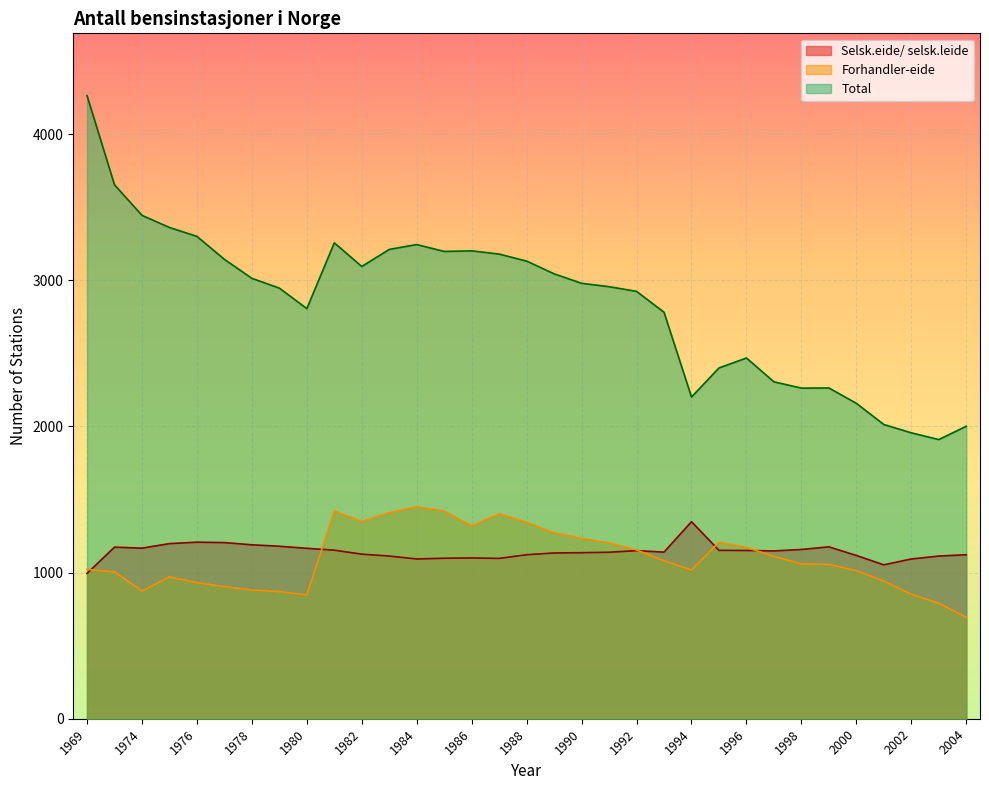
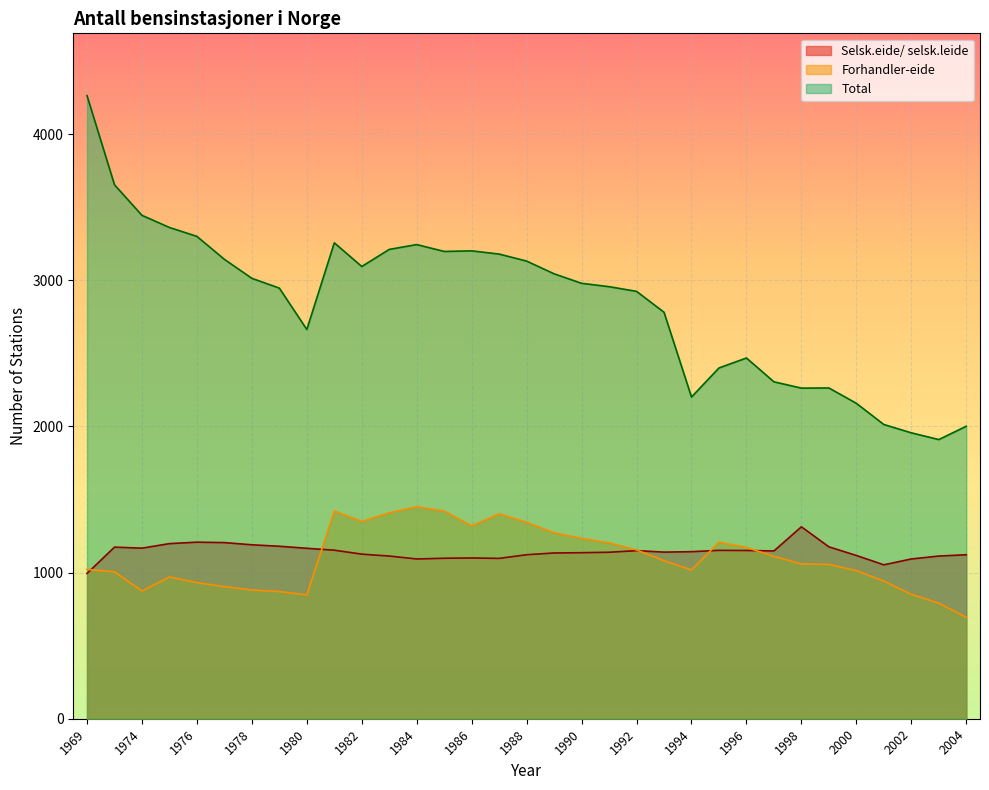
  {
    "Selsk.eide/ selsk.leide": {
      "1969": 990,
      "1974": 1170,
      "1976": 1210,
      "1978": 1190,
      "1980": 1170,
      "1982": 1130,
      "1984": 1090,
      "1986": 1100,
      "1988": 1120,
      "1990": 1140,
-     "1994": 1350,
+     "1994": 1140,
      "1996": 1150,
-     "1998": 1160,
+     "1998": 1310,
      "2000": 1120,
      "2002": 1090,
      "2004": 1120
    },
    "Forhandler-eide": {
      "1969": 1020,
      "1974": 870,
      "1976": 930,
      "1978": 880,
      "1980": 850,
      "1982": 1350,
      "1984": 1450,
      "1986": 1320,
      "1988": 1340,
      "1990": 1230,
      "1994": 1020,
      "1996": 1170,
      "1998": 1060,
      "2000": 1010,
      "2002": 850,
      "2004": 690
    },
    "Total": {
      "1969": 4260,
      "1974": 3440,
      "1976": 3300,
      "1978": 3010,
-     "1980": 2810,
+     "1980": 2660,
      "1982": 3090,
      "1984": 3240,
      "1986": 3200,
      "1988": 3130,
      "1990": 2980,
      "1992": 2920,
      "1994": 2200,
      "1996": 2470,
      "1998": 2260,
      "2000": 2160,
      "2002": 1960,
      "2004": 2000
    }
  }
